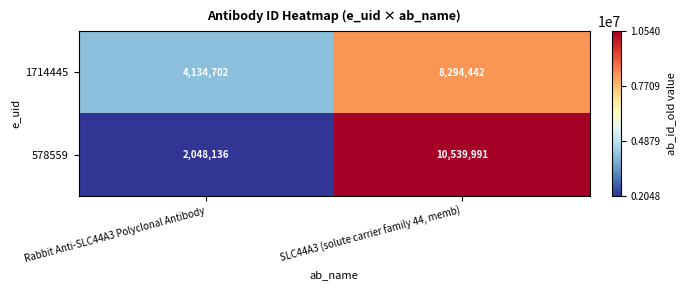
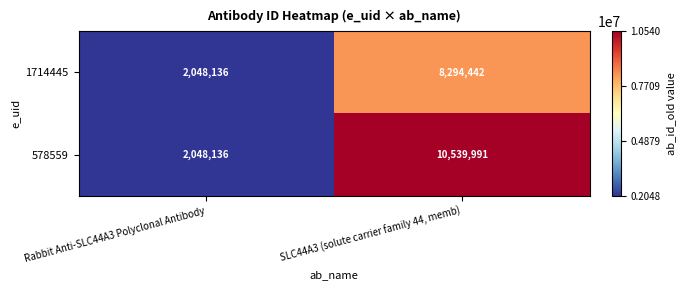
  {
    "1714445": {
-     "Rabbit Anti-SLC44A3 Polyclonal Antibody": "4,134,702",
+     "Rabbit Anti-SLC44A3 Polyclonal Antibody": "2,048,136",
      "SLC44A3 (solute carrier family 44, memb)": "8,294,442"
    },
    "578559": {
      "Rabbit Anti-SLC44A3 Polyclonal Antibody": "2,048,136",
      "SLC44A3 (solute carrier family 44, memb)": "10,539,991"
    }
  }
